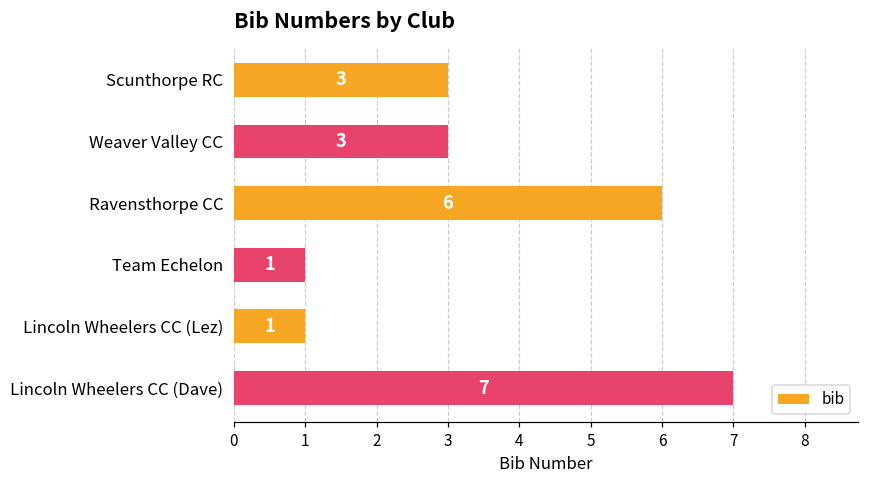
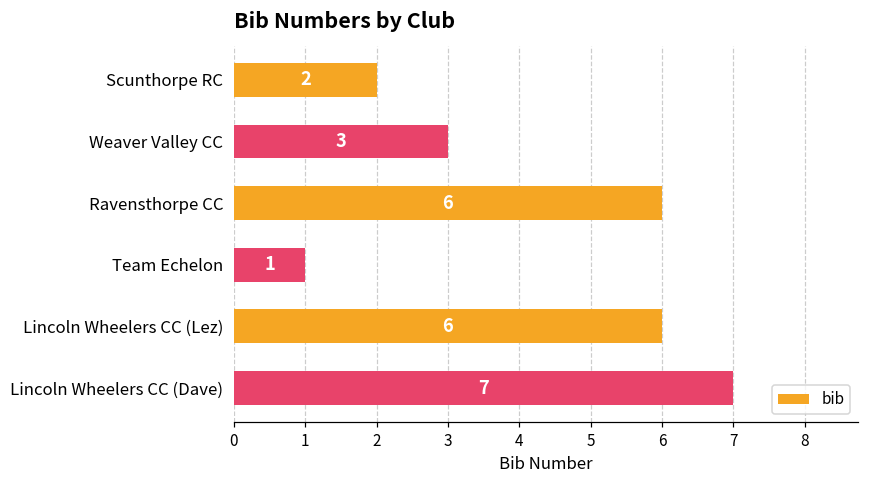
  {
-   "Scunthorpe RC": 3,
+   "Scunthorpe RC": 2,
    "Weaver Valley CC": 3,
    "Ravensthorpe CC": 6,
    "Team Echelon": 1,
-   "Lincoln Wheelers CC (Lez)": 1,
+   "Lincoln Wheelers CC (Lez)": 6,
    "Lincoln Wheelers CC (Dave)": 7
  }
